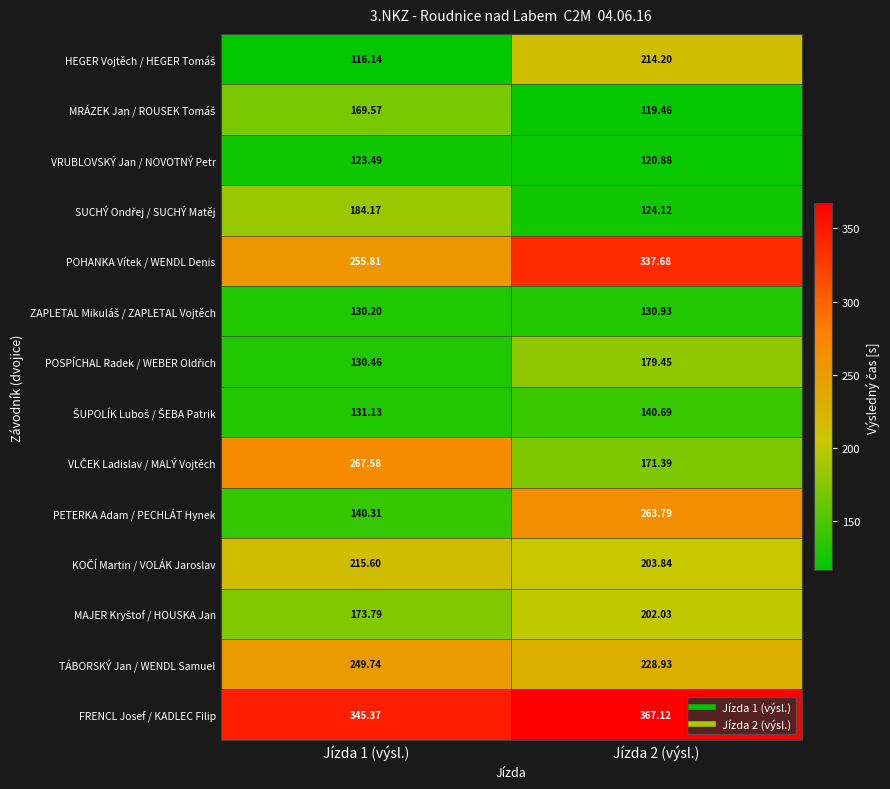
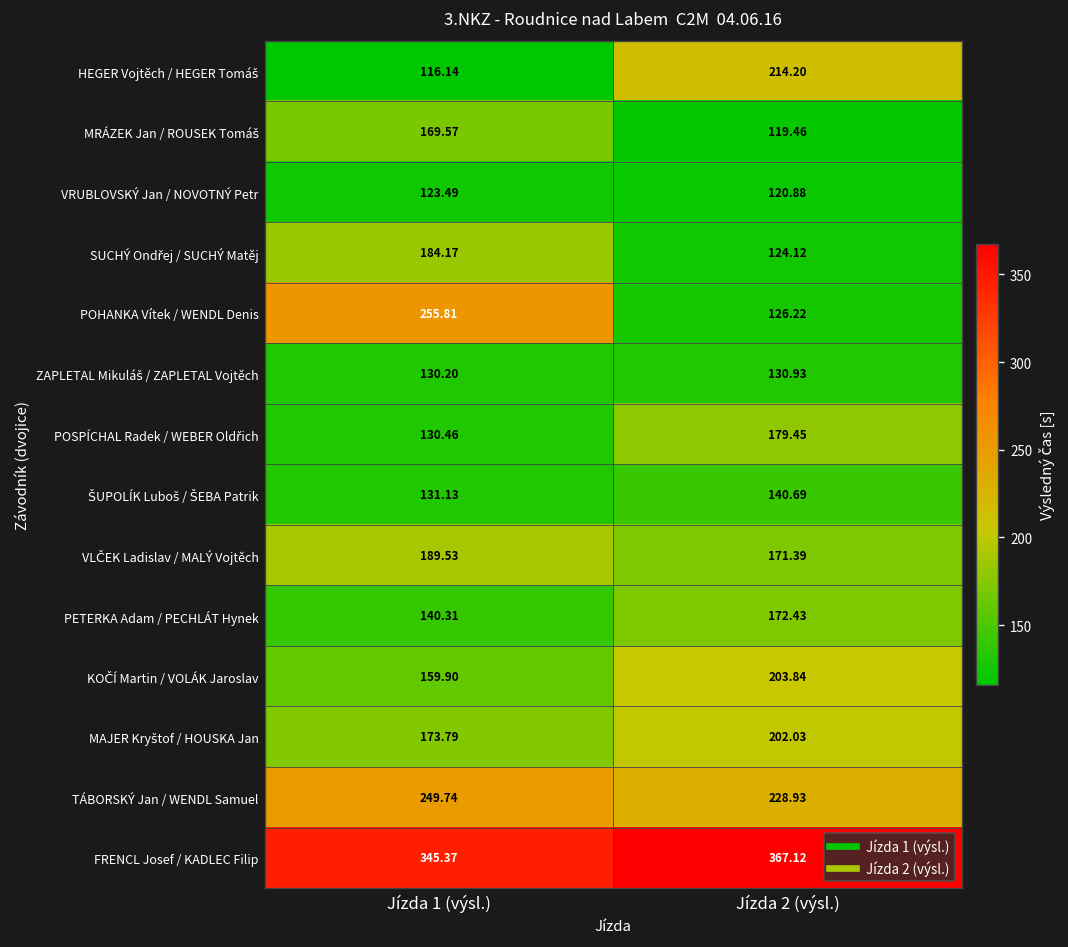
  {
    "HEGER Vojtěch / HEGER Tomáš": {
      "Jízda 1 (výsl.)": 116.14,
      "Jízda 2 (výsl.)": 214.20
    },
    "MRÁZEK Jan / ROUSEK Tomáš": {
      "Jízda 1 (výsl.)": 169.57,
      "Jízda 2 (výsl.)": 119.46
    },
    "VRUBLOVSKÝ Jan / NOVOTNÝ Petr": {
      "Jízda 1 (výsl.)": 123.49,
      "Jízda 2 (výsl.)": 120.88
    },
    "SUCHÝ Ondřej / SUCHÝ Matěj": {
      "Jízda 1 (výsl.)": 184.17,
      "Jízda 2 (výsl.)": 124.12
    },
    "POHANKA Vítek / WENDL Denis": {
      "Jízda 1 (výsl.)": 255.81,
-     "Jízda 2 (výsl.)": 337.68
+     "Jízda 2 (výsl.)": 126.22
    },
    "ZAPLETAL Mikuláš / ZAPLETAL Vojtěch": {
      "Jízda 1 (výsl.)": 130.20,
      "Jízda 2 (výsl.)": 130.93
    },
    "POSPÍCHAL Radek / WEBER Oldřich": {
      "Jízda 1 (výsl.)": 130.46,
      "Jízda 2 (výsl.)": 179.45
    },
    "ŠUPOLÍK Luboš / ŠEBA Patrik": {
      "Jízda 1 (výsl.)": 131.13,
      "Jízda 2 (výsl.)": 140.69
    },
    "VLČEK Ladislav / MALÝ Vojtěch": {
-     "Jízda 1 (výsl.)": 267.58,
+     "Jízda 1 (výsl.)": 189.53,
      "Jízda 2 (výsl.)": 171.39
    },
    "PETERKA Adam / PECHLÁT Hynek": {
      "Jízda 1 (výsl.)": 140.31,
-     "Jízda 2 (výsl.)": 263.79
+     "Jízda 2 (výsl.)": 172.43
    },
    "KOČÍ Martin / VOLÁK Jaroslav": {
-     "Jízda 1 (výsl.)": 215.60,
+     "Jízda 1 (výsl.)": 159.90,
      "Jízda 2 (výsl.)": 203.84
    },
    "MAJER Kryštof / HOUSKA Jan": {
      "Jízda 1 (výsl.)": 173.79,
      "Jízda 2 (výsl.)": 202.03
    },
    "TÁBORSKÝ Jan / WENDL Samuel": {
      "Jízda 1 (výsl.)": 249.74,
      "Jízda 2 (výsl.)": 228.93
    },
    "FRENCL Josef / KADLEC Filip": {
      "Jízda 1 (výsl.)": 345.37,
      "Jízda 2 (výsl.)": 367.12
    }
  }
